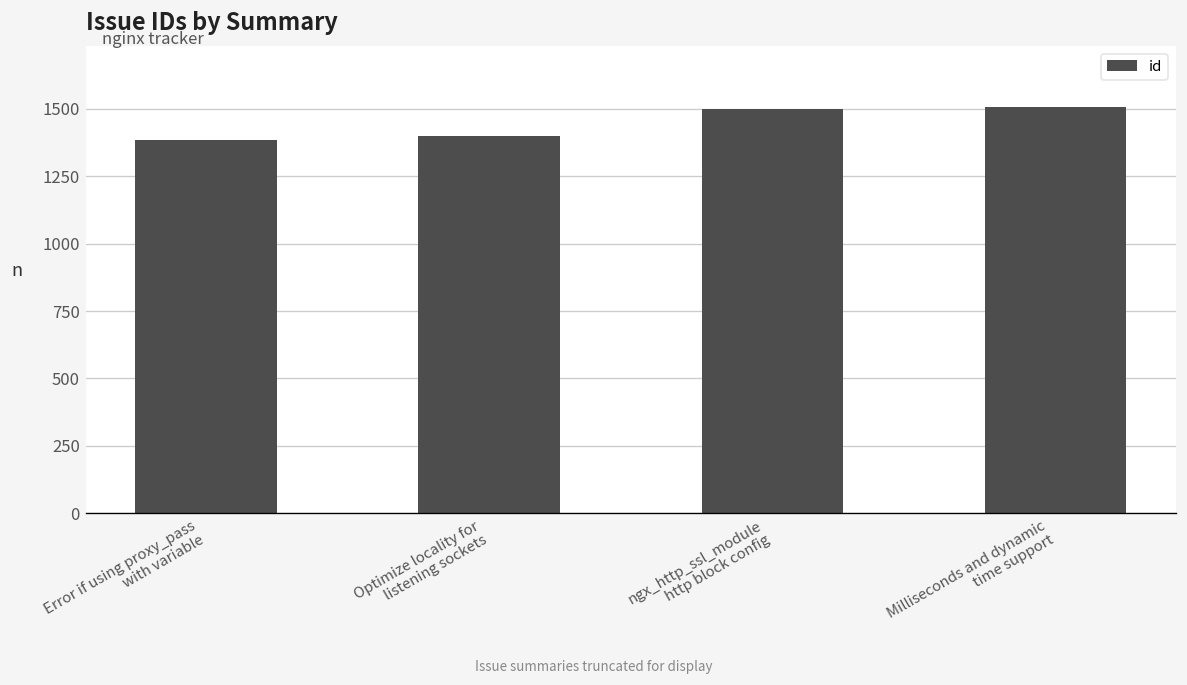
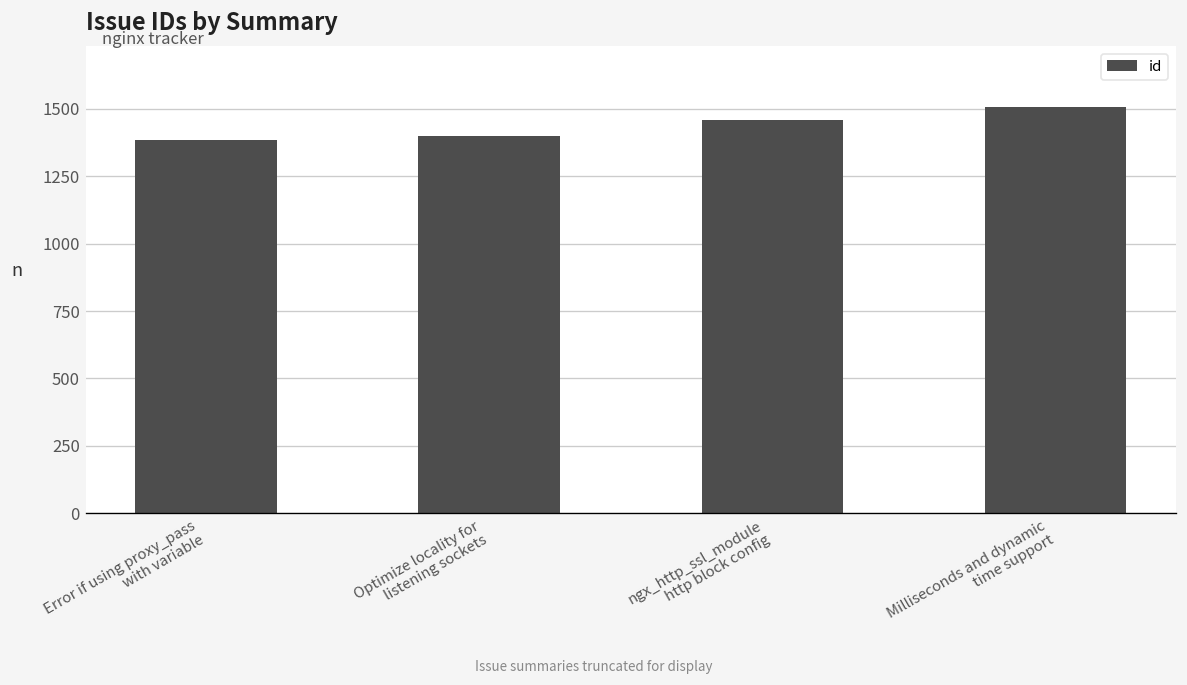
  {
    "Error if using proxy_pass with variable": 1380,
    "Optimize locality for listening sockets": 1400,
-   "ngx_http_ssl_module http block config": 1500,
+   "ngx_http_ssl_module http block config": 1460,
    "Milliseconds and dynamic time support": 1510
  }
